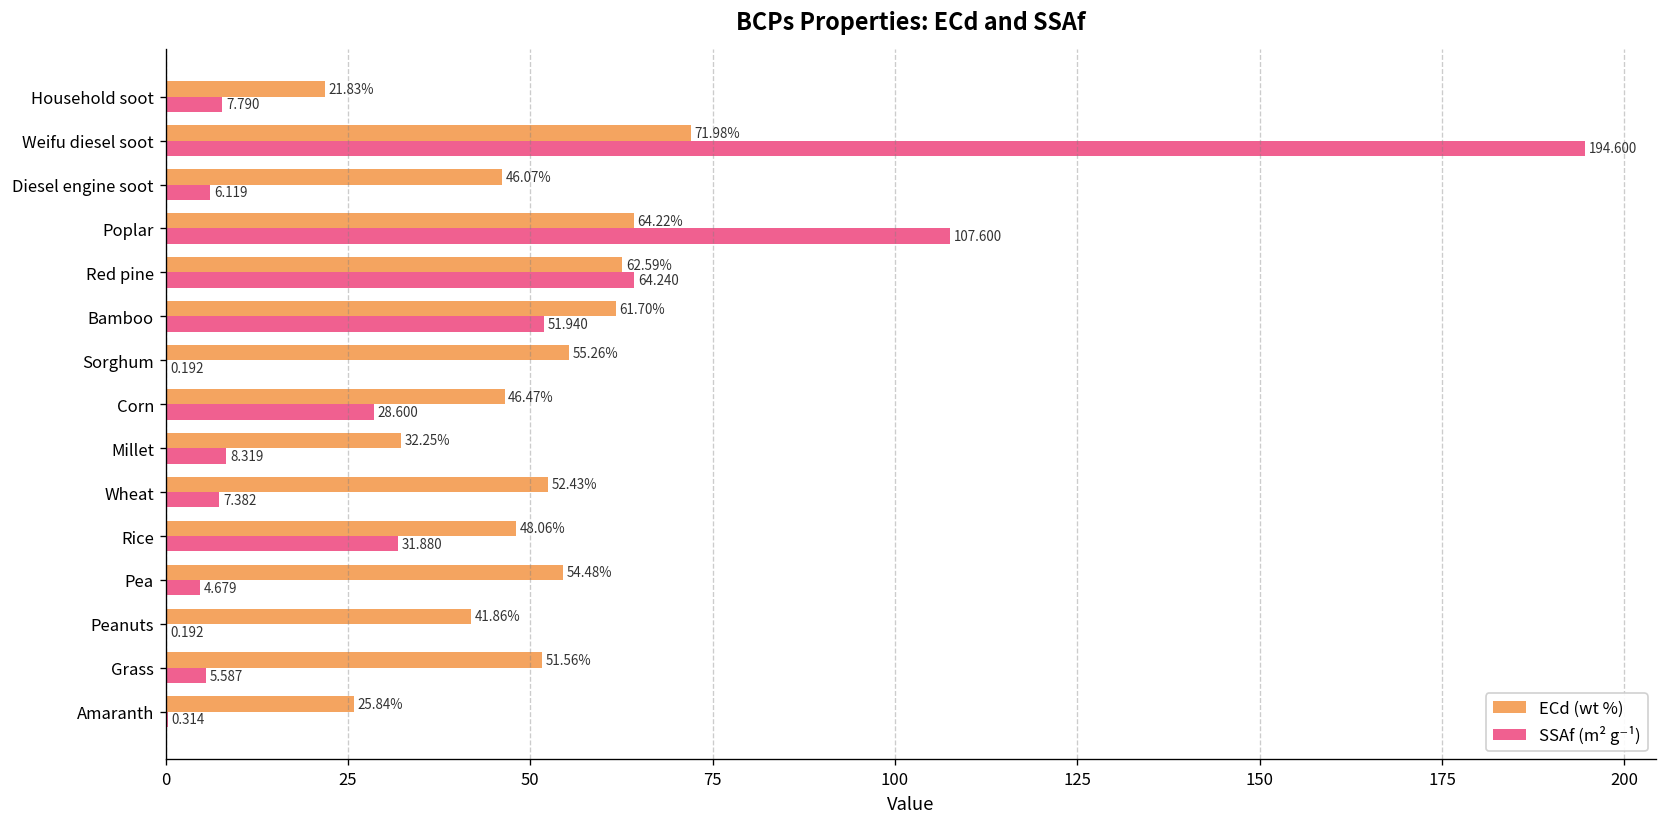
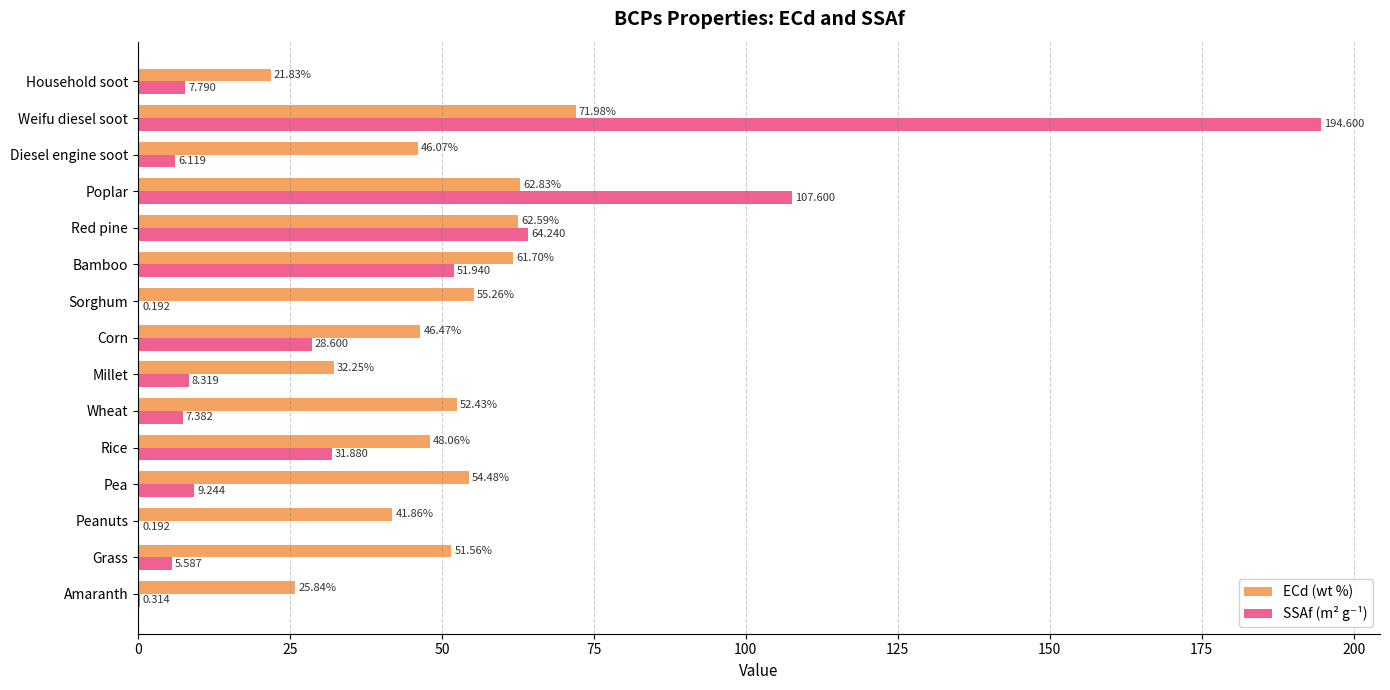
  {
    "ECd (wt %)": {
      "Household soot": "21.83%",
      "Weifu diesel soot": "71.98%",
      "Diesel engine soot": "46.07%",
-     "Poplar": "64.22%",
+     "Poplar": "62.83%",
      "Red pine": "62.59%",
      "Bamboo": "61.70%",
      "Sorghum": "55.26%",
      "Corn": "46.47%",
      "Millet": "32.25%",
      "Wheat": "52.43%",
      "Rice": "48.06%",
      "Pea": "54.48%",
      "Peanuts": "41.86%",
      "Grass": "51.56%",
      "Amaranth": "25.84%"
    },
    "SSAf (m² g⁻¹)": {
      "Household soot": "7.790",
      "Weifu diesel soot": "194.600",
      "Diesel engine soot": "6.119",
      "Poplar": "107.600",
      "Red pine": "64.240",
      "Bamboo": "51.940",
      "Sorghum": "0.192",
      "Corn": "28.600",
      "Millet": "8.319",
      "Wheat": "7.382",
      "Rice": "31.880",
-     "Pea": "4.679",
+     "Pea": "9.244",
      "Peanuts": "0.192",
      "Grass": "5.587",
      "Amaranth": "0.314"
    }
  }
